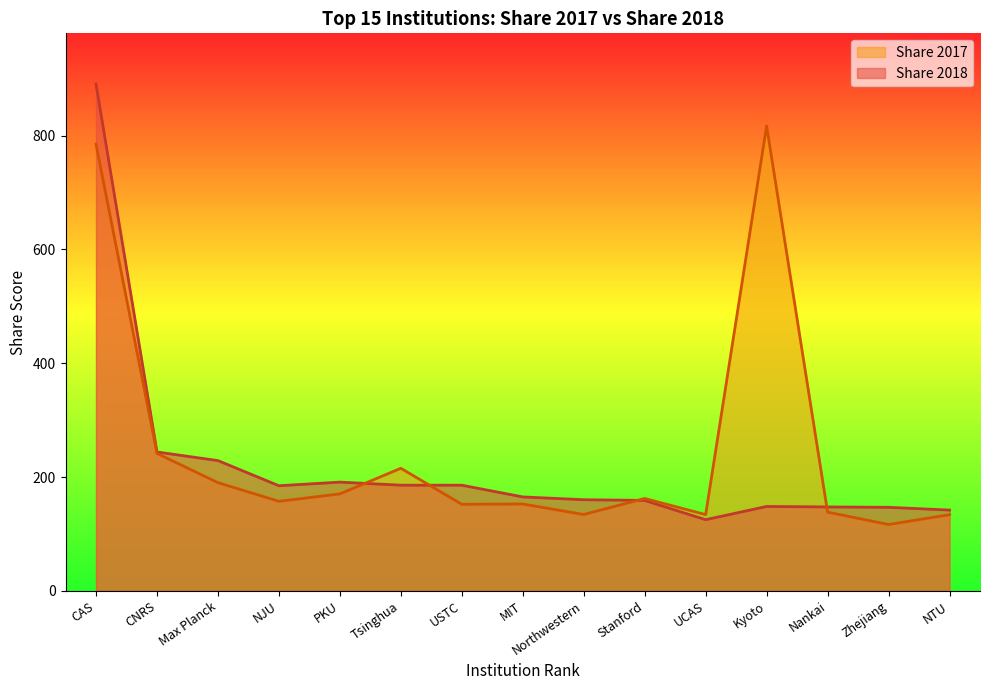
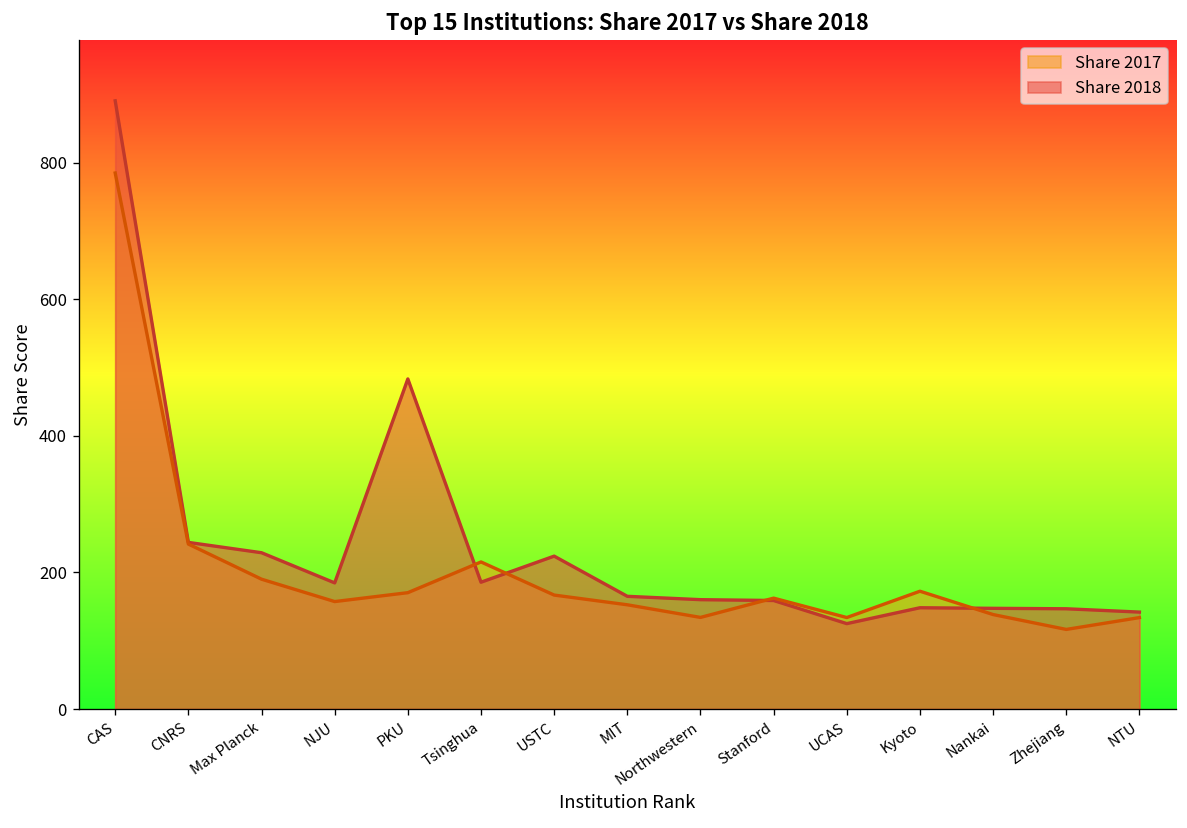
  {
    "Share 2017": {
      "CAS": 780,
      "Max Planck": 190,
      "NJU": 160,
      "PKU": 170,
      "Tsinghua": 220,
-     "USTC": 150,
+     "USTC": 170,
      "MIT": 150,
      "Northwestern": 130,
      "UCAS": 130,
-     "Kyoto": 820,
+     "Kyoto": 170,
      "Nankai": 140,
      "Zhejiang": 120,
      "NTU": 130
    },
    "Share 2018": {
      "CAS": 890,
      "Max Planck": 230,
      "NJU": 180,
-     "PKU": 190,
+     "PKU": 480,
      "Tsinghua": 190,
-     "USTC": 190,
+     "USTC": 220,
      "MIT": 170,
      "Northwestern": 160,
      "UCAS": 130,
      "Kyoto": 150,
      "Nankai": 150,
      "Zhejiang": 150,
      "NTU": 140
    }
  }
